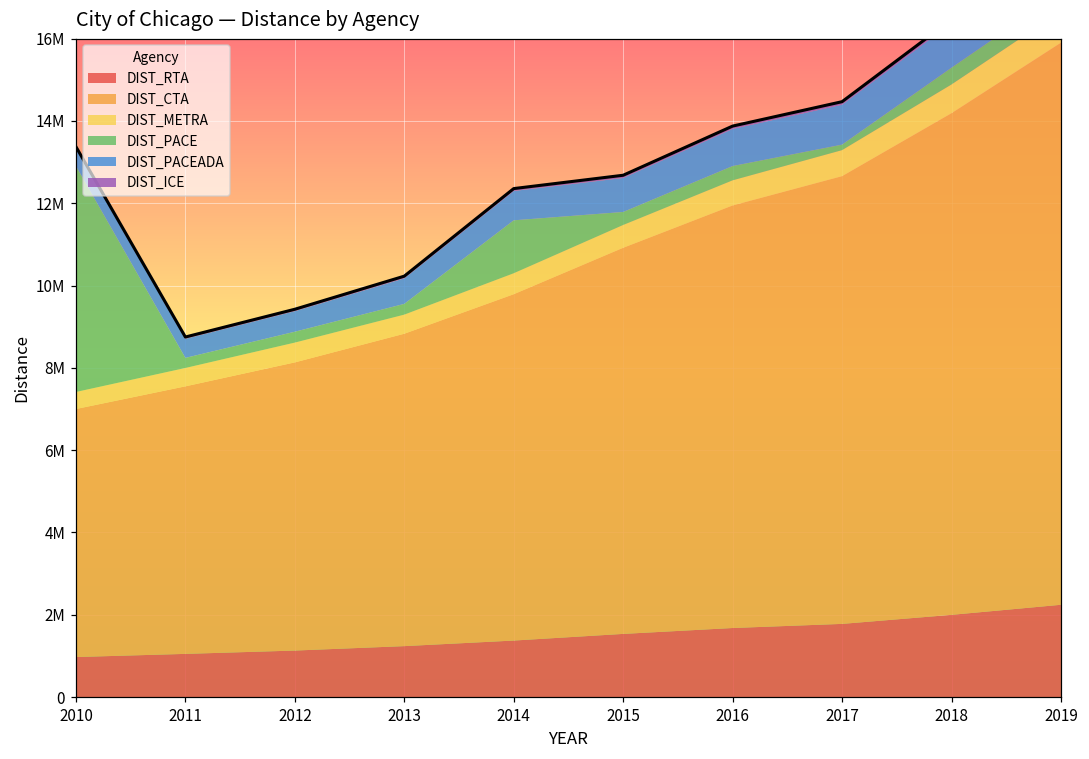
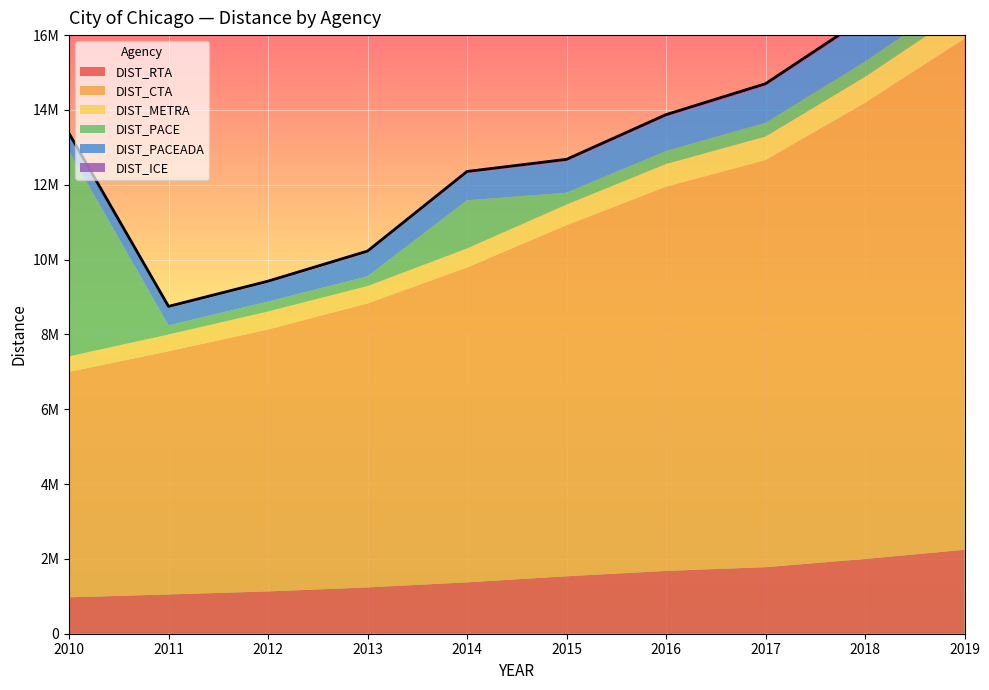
  {
    "DIST_RTA": {
      "2010": 1000000,
      "2011": 1000000,
      "2012": 1100000,
      "2013": 1200000,
      "2014": 1400000,
      "2015": 1500000,
      "2016": 1700000,
      "2017": 1800000,
      "2018": 2000000,
      "2019": 2200000
    },
    "DIST_PACE": {
      "2010": 5500000,
      "2011": 200000,
      "2012": 300000,
      "2013": 300000,
      "2014": 1300000,
      "2015": 300000,
      "2016": 300000,
-     "2017": 100000,
+     "2017": 400000,
      "2018": 400000
    },
    "DIST_PACEADA": {
      "2016": 900000,
      "2017": 1000000
    },
    "DIST_ICE": {
      "2016": 100000,
      "2017": 100000
    }
  }
